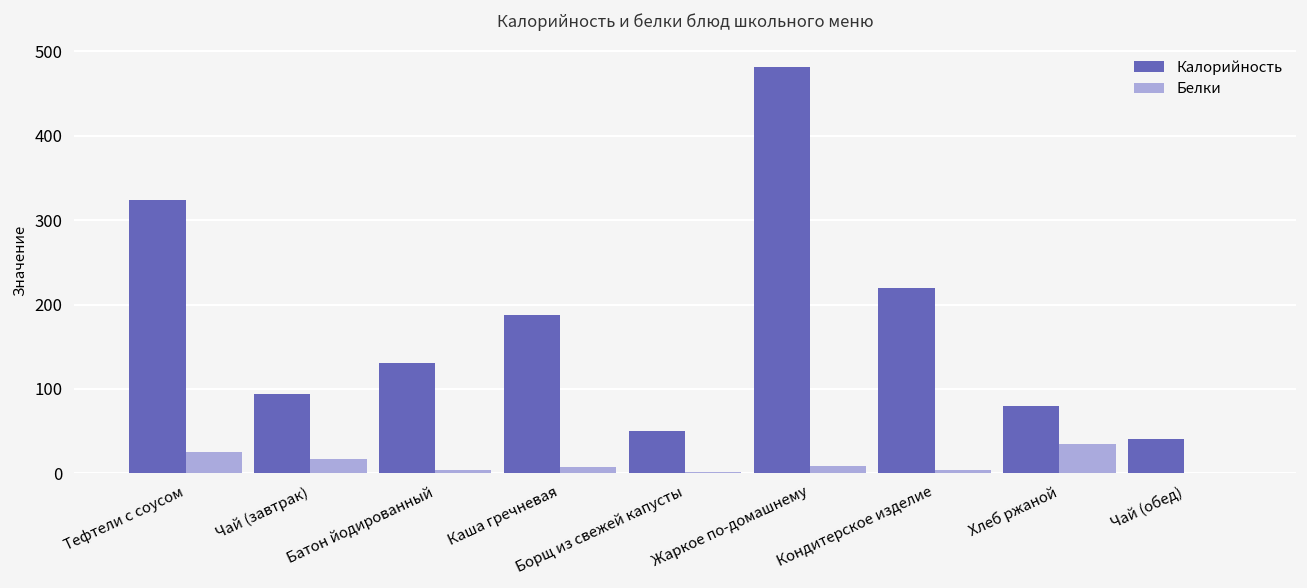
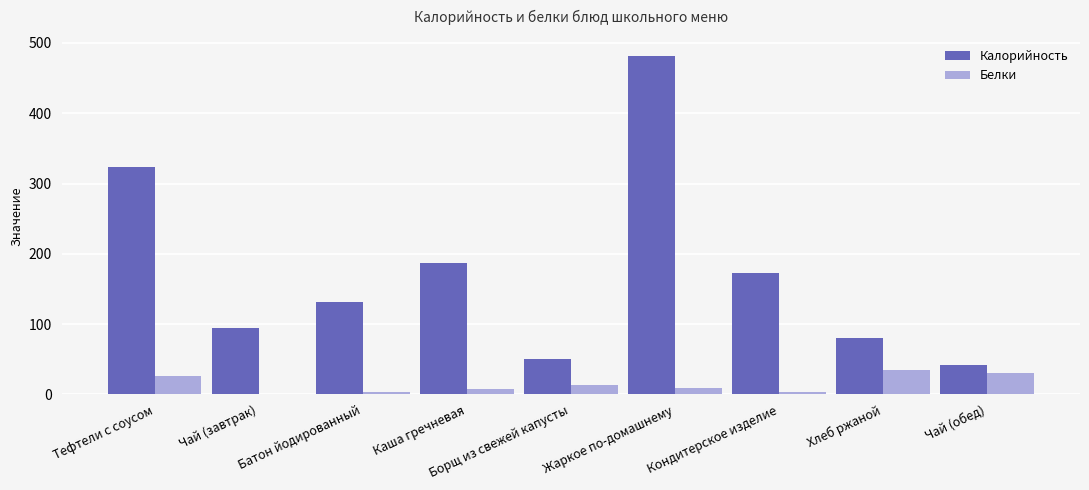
  {
    "Калорийность": {
      "Тефтели с соусом": 320,
      "Чай (завтрак)": 90,
      "Батон йодированный": 130,
      "Каша гречневая": 190,
      "Борщ из свежей капусты": 50,
      "Жаркое по-домашнему": 480,
-     "Кондитерское изделие": 220,
+     "Кондитерское изделие": 170,
      "Хлеб ржаной": 80,
      "Чай (обед)": 40
    },
    "Белки": {
      "Тефтели с соусом": 30,
-     "Чай (завтрак)": 20,
+     "Чай (завтрак)": 0,
      "Батон йодированный": 0,
      "Каша гречневая": 10,
-     "Борщ из свежей капусты": 0,
+     "Борщ из свежей капусты": 10,
      "Жаркое по-домашнему": 10,
      "Хлеб ржаной": 30,
-     "Чай (обед)": 0
+     "Чай (обед)": 30
    }
  }
